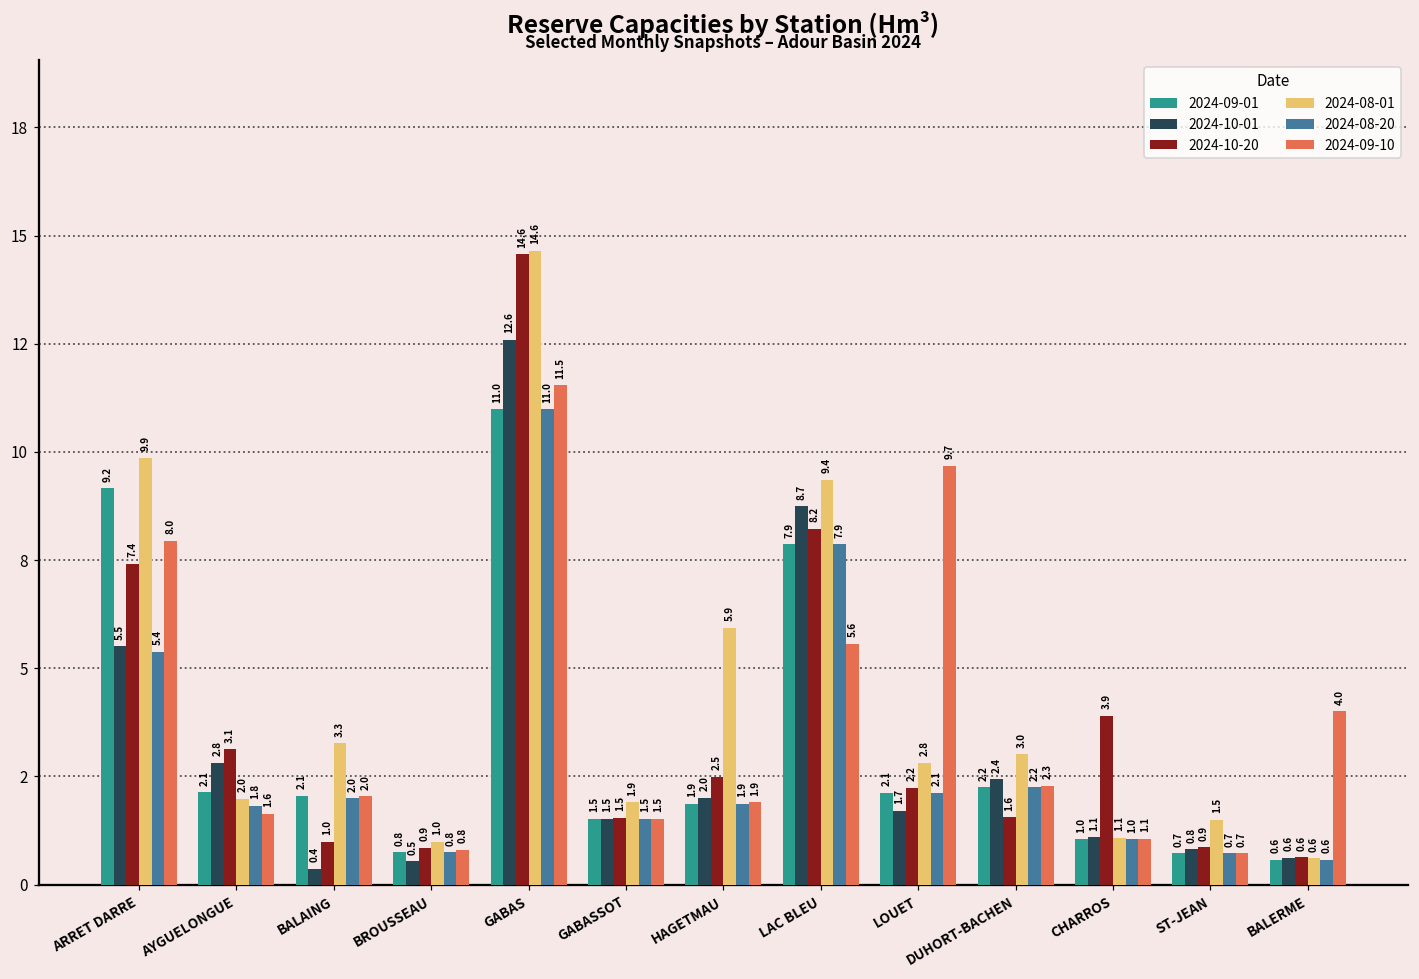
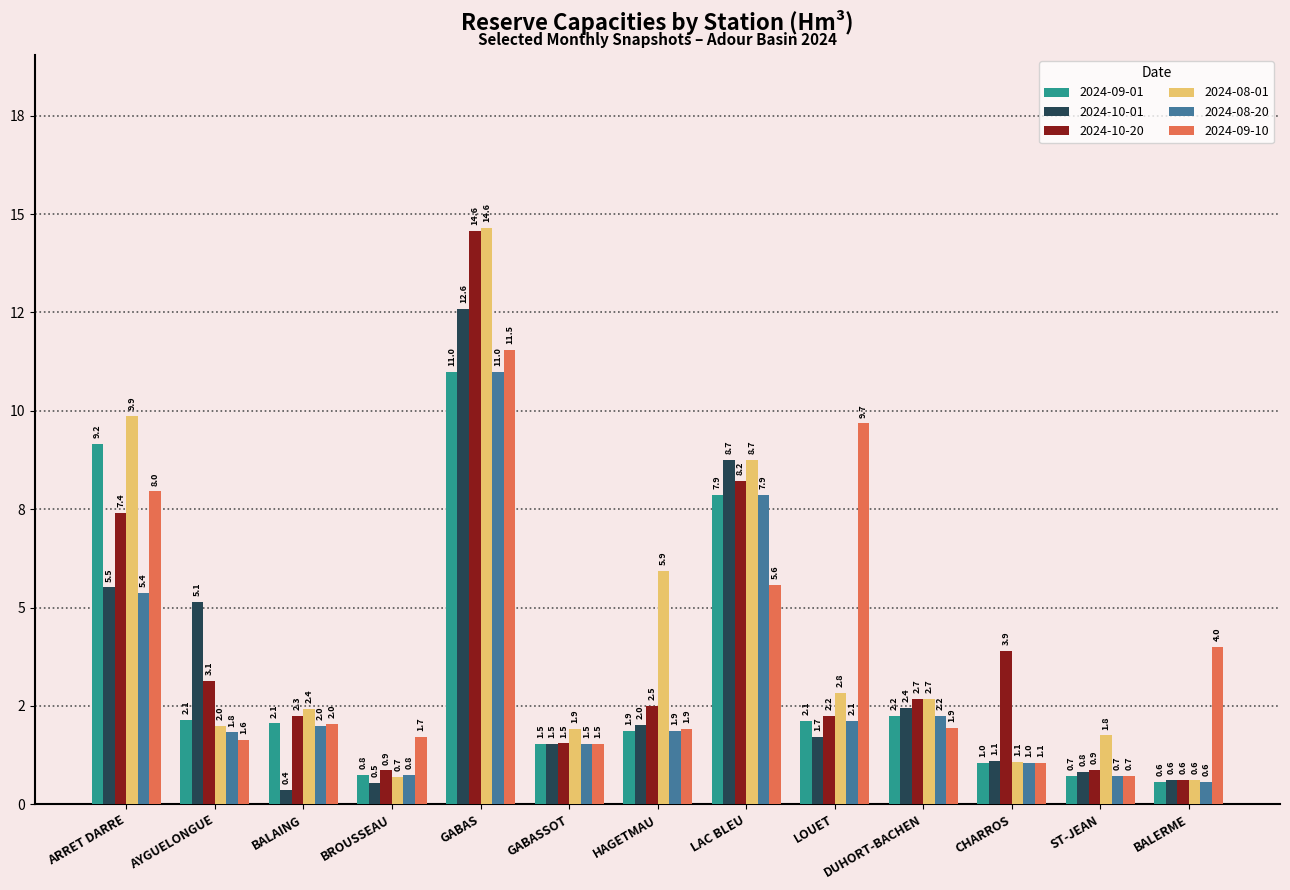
  {
    "2024-10-01": {
      "ARRET DARRE": 5.5,
-     "AYGUELONGUE": 2.8,
+     "AYGUELONGUE": 5.1,
      "BALAING": 0.4,
      "BROUSSEAU": 0.5,
      "GABAS": 12.6,
      "GABASSOT": 1.5,
      "HAGETMAU": 2.0,
      "LAC BLEU": 8.7,
      "LOUET": 1.7,
      "DUHORT-BACHEN": 2.4,
      "CHARROS": 1.1,
      "ST-JEAN": 0.8,
      "BALERME": 0.6
    },
    "2024-10-20": {
      "ARRET DARRE": 7.4,
      "AYGUELONGUE": 3.1,
-     "BALAING": 1.0,
+     "BALAING": 2.3,
      "BROUSSEAU": 0.9,
      "GABAS": 14.6,
      "GABASSOT": 1.5,
      "HAGETMAU": 2.5,
      "LAC BLEU": 8.2,
      "LOUET": 2.2,
-     "DUHORT-BACHEN": 1.6,
+     "DUHORT-BACHEN": 2.7,
      "CHARROS": 3.9,
      "ST-JEAN": 0.9,
      "BALERME": 0.6
    },
    "2024-08-01": {
      "ARRET DARRE": 9.9,
      "AYGUELONGUE": 2.0,
-     "BALAING": 3.3,
-     "BROUSSEAU": 1.0,
+     "BALAING": 2.4,
+     "BROUSSEAU": 0.7,
      "GABAS": 14.6,
      "GABASSOT": 1.9,
      "HAGETMAU": 5.9,
-     "LAC BLEU": 9.4,
+     "LAC BLEU": 8.7,
      "LOUET": 2.8,
-     "DUHORT-BACHEN": 3.0,
+     "DUHORT-BACHEN": 2.7,
      "CHARROS": 1.1,
-     "ST-JEAN": 1.5,
+     "ST-JEAN": 1.8,
      "BALERME": 0.6
    },
    "2024-09-10": {
      "ARRET DARRE": 8.0,
      "AYGUELONGUE": 1.6,
      "BALAING": 2.0,
-     "BROUSSEAU": 0.8,
+     "BROUSSEAU": 1.7,
      "GABAS": 11.5,
      "GABASSOT": 1.5,
      "HAGETMAU": 1.9,
      "LAC BLEU": 5.6,
      "LOUET": 9.7,
-     "DUHORT-BACHEN": 2.3,
+     "DUHORT-BACHEN": 1.9,
      "CHARROS": 1.1,
      "ST-JEAN": 0.7,
      "BALERME": 4.0
    }
  }
